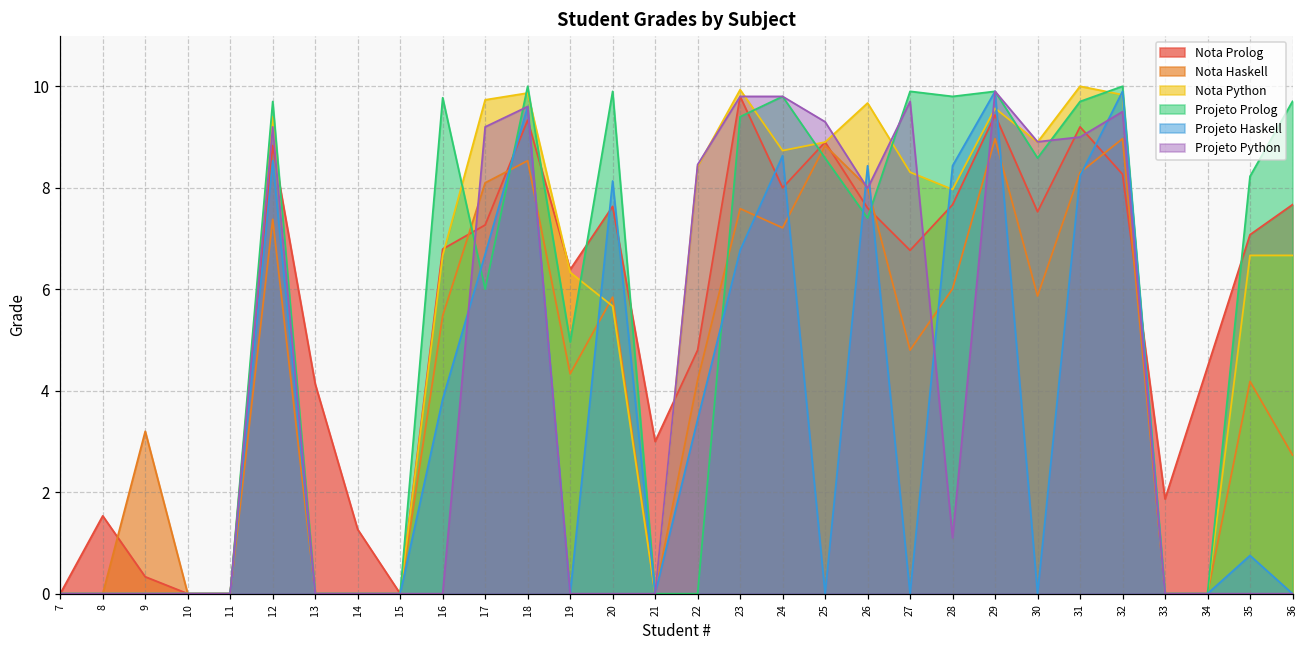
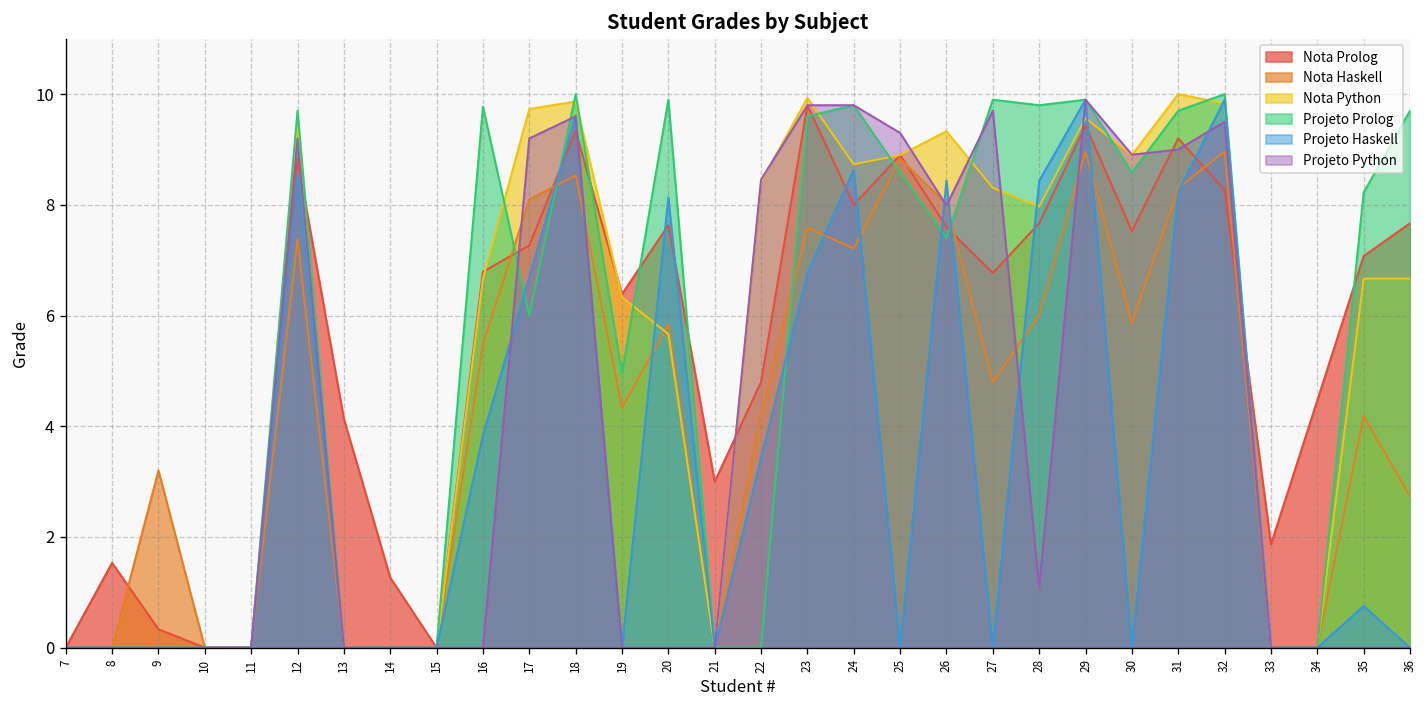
  {
    "Nota Python": {
      "12": 9.4,
      "16": 6.7,
      "17": 9.7,
      "18": 9.9,
      "20": 5.7,
      "23": 9.9,
      "24": 8.7,
-     "26": 9.7,
+     "26": 9.3,
      "27": 8.3,
      "28": 8.0,
      "29": 9.6,
      "31": 10.0,
      "32": 9.8,
      "35": 6.7,
      "36": 6.7
    },
    "Projeto Prolog": {
      "12": 9.7,
      "16": 9.8,
      "17": 6.0,
      "18": 10.0,
      "19": 5.0,
      "20": 9.9,
      "22": 0.0,
-     "23": 9.4,
+     "23": 9.6,
      "25": 8.6,
      "26": 7.4,
      "27": 9.9,
      "28": 9.8,
      "30": 8.6,
      "31": 9.7,
      "32": 10.0,
      "35": 8.2,
      "36": 9.7
    },
    "Projeto Haskell": {
      "12": 8.5,
      "16": 3.8,
      "17": 6.7,
      "20": 8.1,
      "22": 3.4,
      "23": 6.8,
      "24": 8.6,
      "25": 0.0,
      "26": 8.4,
      "27": 0.0,
      "28": 8.4,
      "30": 0.0,
      "31": 8.2,
      "32": 9.9,
      "35": 0.8
    },
    "Projeto Python": {
      "12": 9.2,
      "16": 0.0,
      "17": 9.2,
      "20": 0.0,
      "25": 9.3,
      "27": 9.7,
      "28": 1.1,
      "31": 9.0,
      "32": 9.5,
      "35": 0.0
    }
  }
